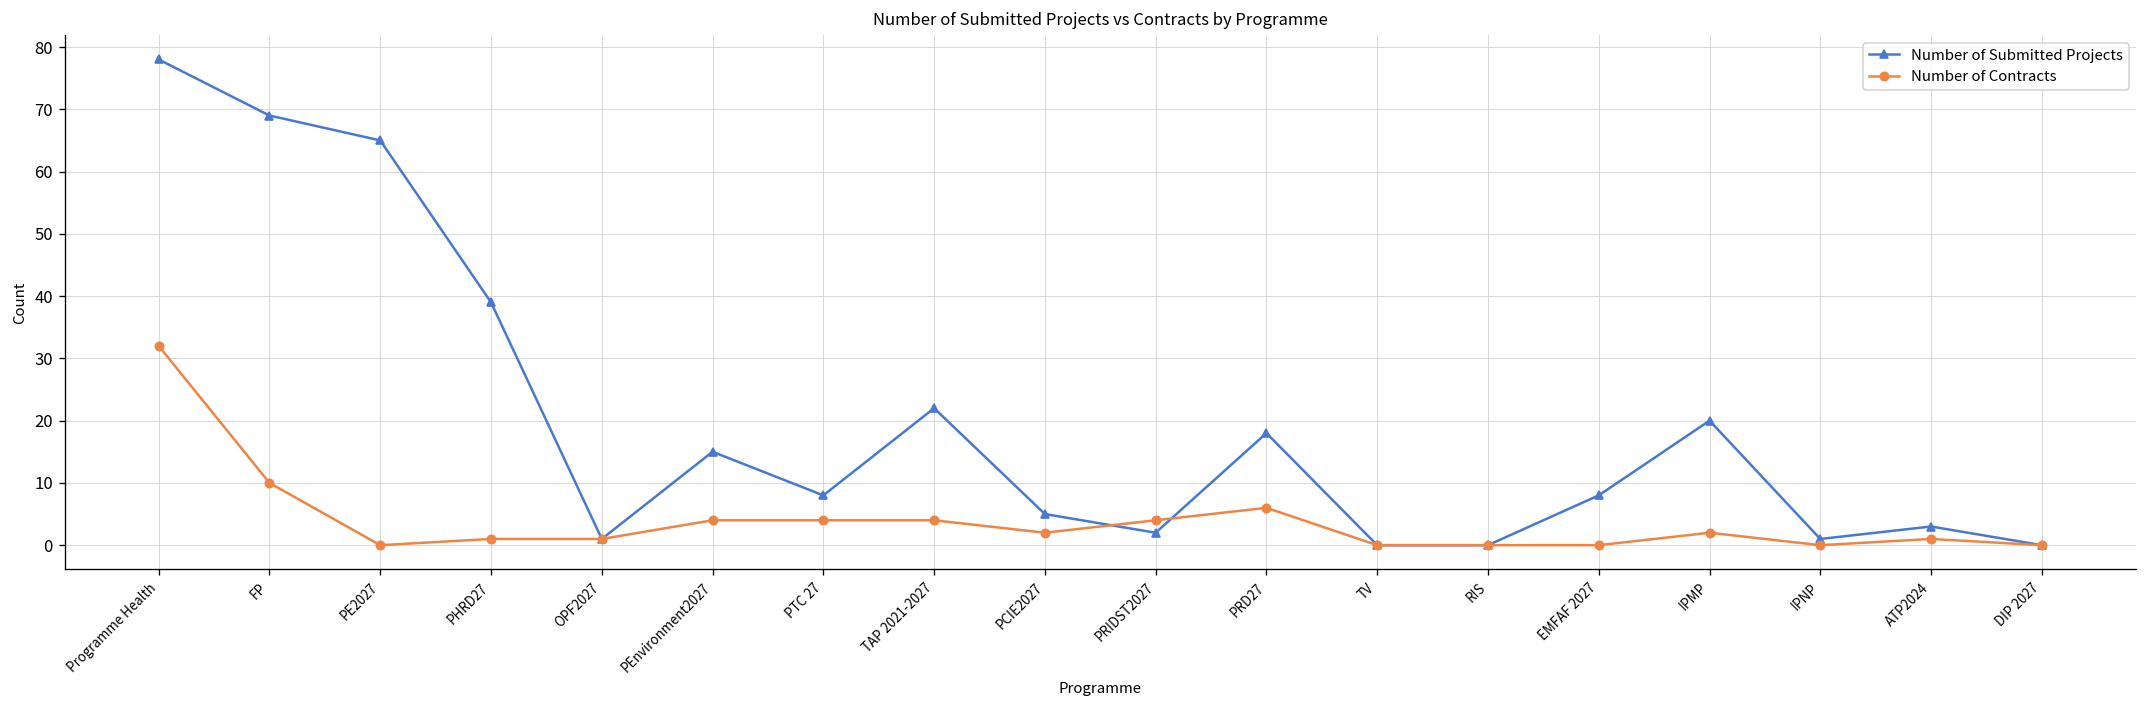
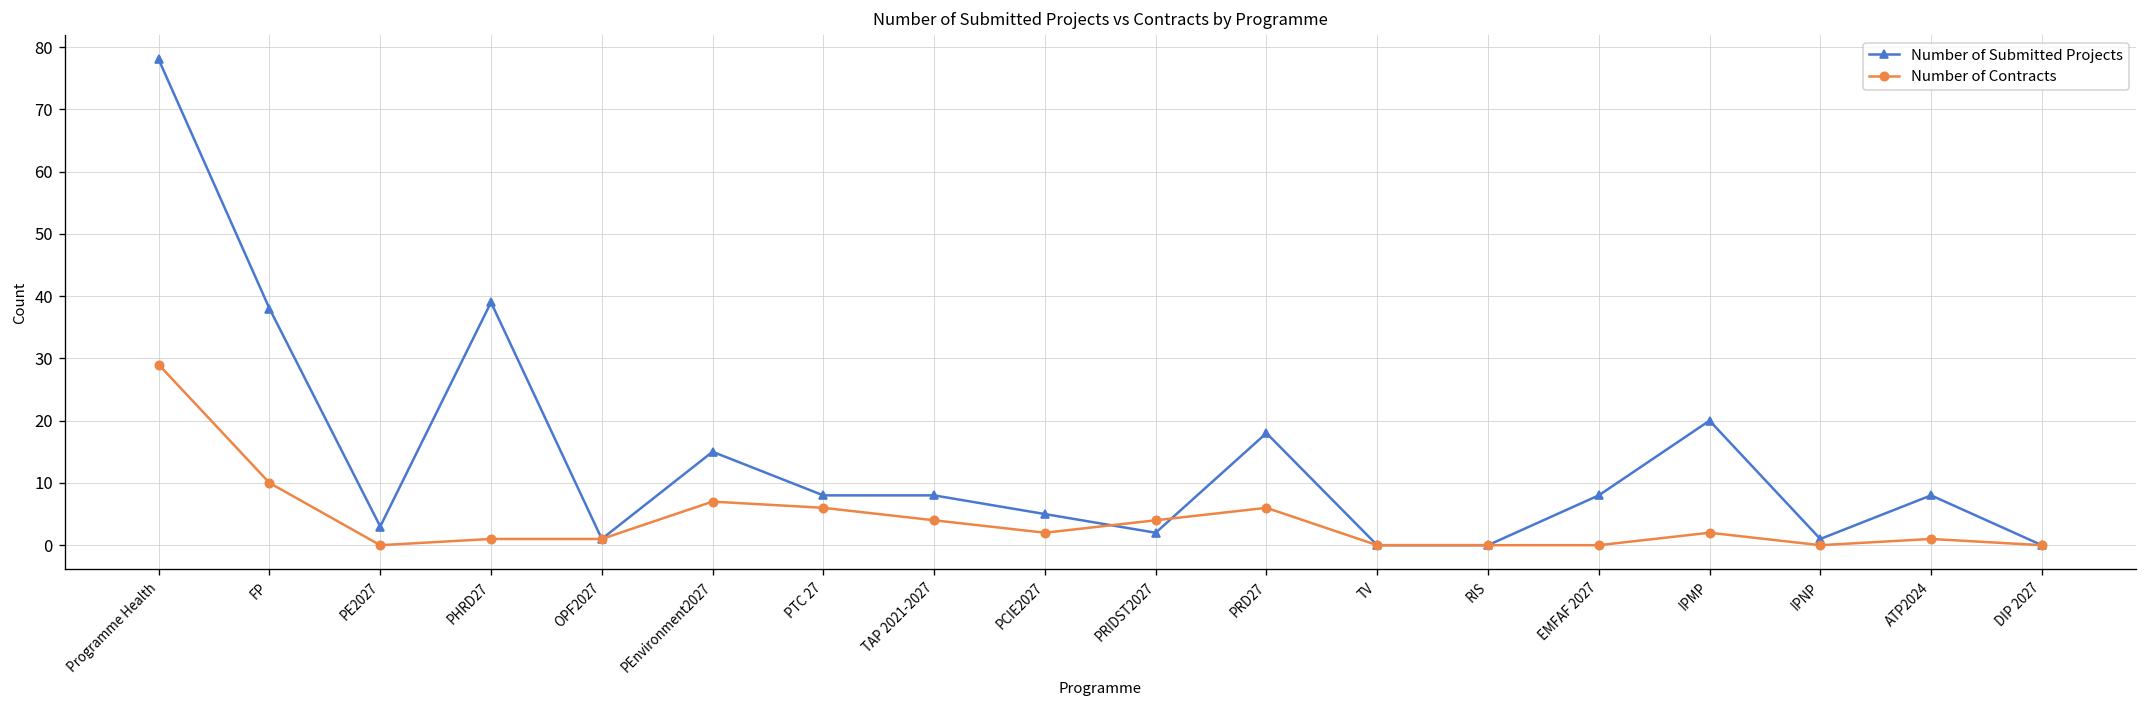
  {
    "Number of Submitted Projects": {
      "Programme Health": 78,
-     "FP": 69,
-     "PE2027": 65,
+     "FP": 38,
+     "PE2027": 3,
      "PHRD27": 39,
      "PEnvironment2027": 15,
      "PTC 27": 8,
-     "TAP 2021-2027": 22,
+     "TAP 2021-2027": 8,
      "PCIE2027": 5,
      "PRIDST2027": 2,
      "PRD27": 18,
      "EMFAF 2027": 8,
      "IPMP": 20,
      "IPNP": 1,
-     "ATP2024": 3
+     "ATP2024": 8
    },
    "Number of Contracts": {
-     "Programme Health": 32,
+     "Programme Health": 29,
      "FP": 10,
      "PE2027": 0,
      "PHRD27": 1,
-     "PEnvironment2027": 4,
-     "PTC 27": 4,
+     "PEnvironment2027": 7,
+     "PTC 27": 6,
      "TAP 2021-2027": 4,
      "PCIE2027": 2,
      "PRIDST2027": 4,
      "PRD27": 6,
      "EMFAF 2027": 0,
      "IPMP": 2,
      "IPNP": 0,
      "ATP2024": 1
    }
  }
